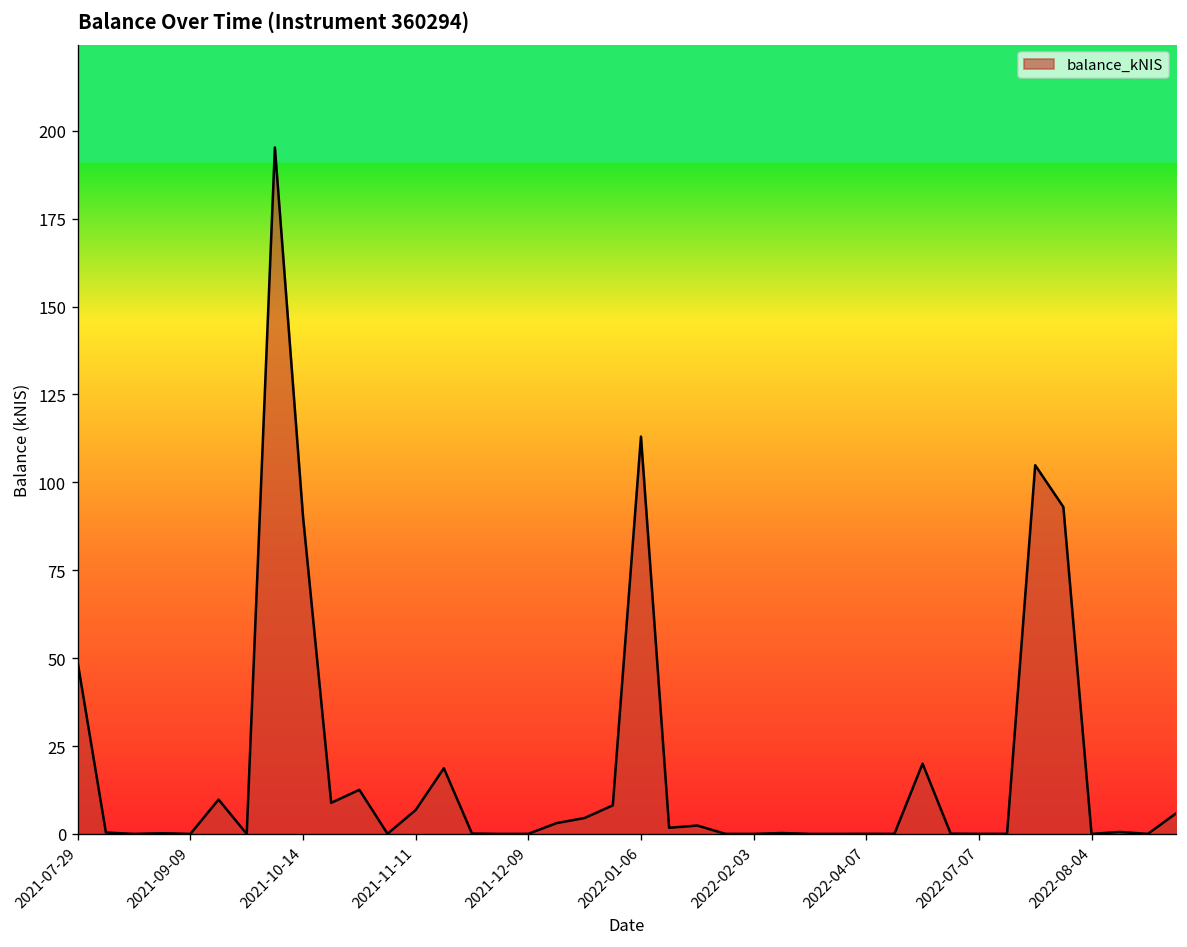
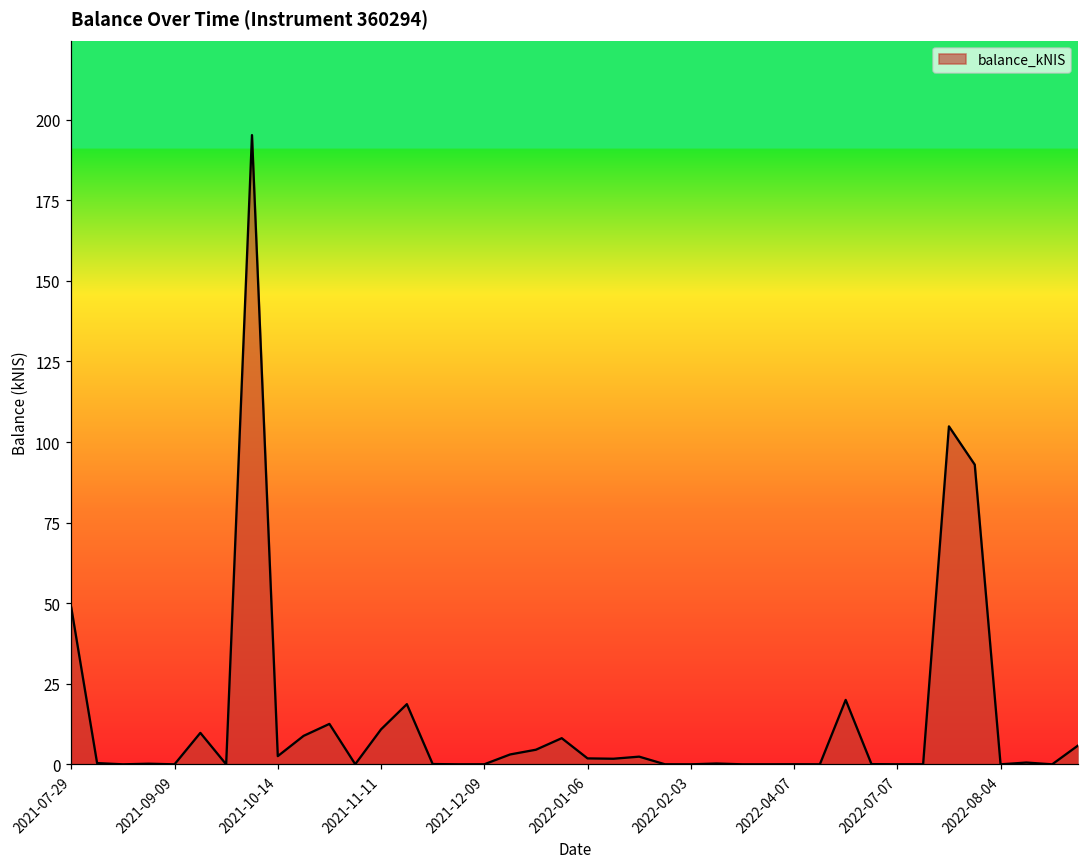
  {
    "2021-07-29": 49,
    "2021-09-09": 0,
-   "2021-10-14": 90,
-   "2021-11-11": 7,
+   "2021-10-14": 3,
+   "2021-11-11": 11,
    "2021-12-09": 0,
-   "2022-01-06": 113,
+   "2022-01-06": 2,
    "2022-02-03": 0,
    "2022-04-07": 0,
    "2022-07-07": 0,
    "2022-08-04": 0
  }
